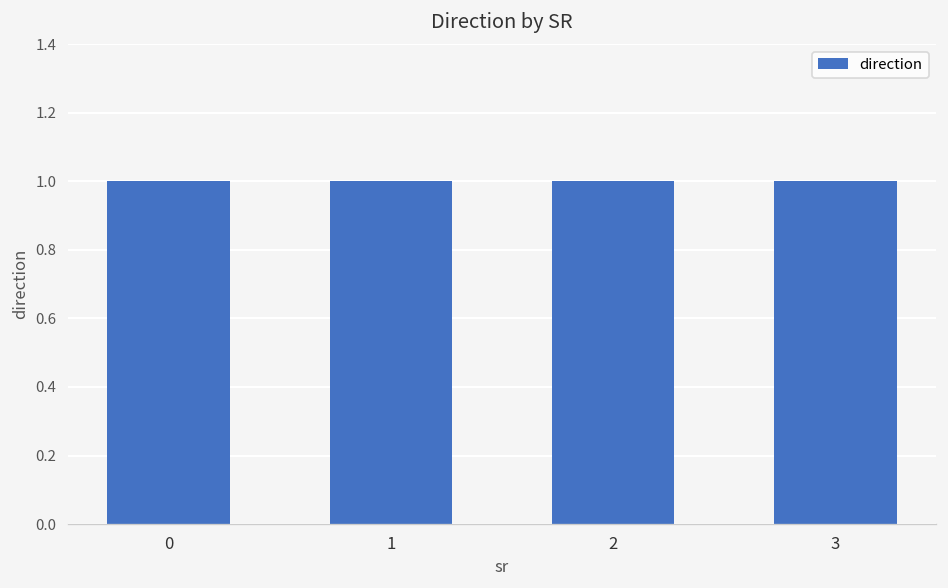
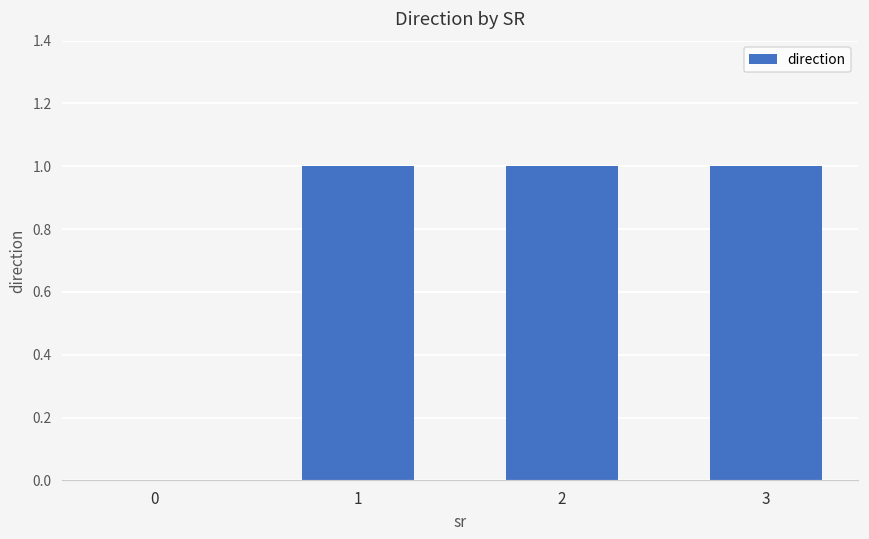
  {
-   "0": 1,
+   "0": 0,
    "1": 1,
    "2": 1,
    "3": 1
  }
